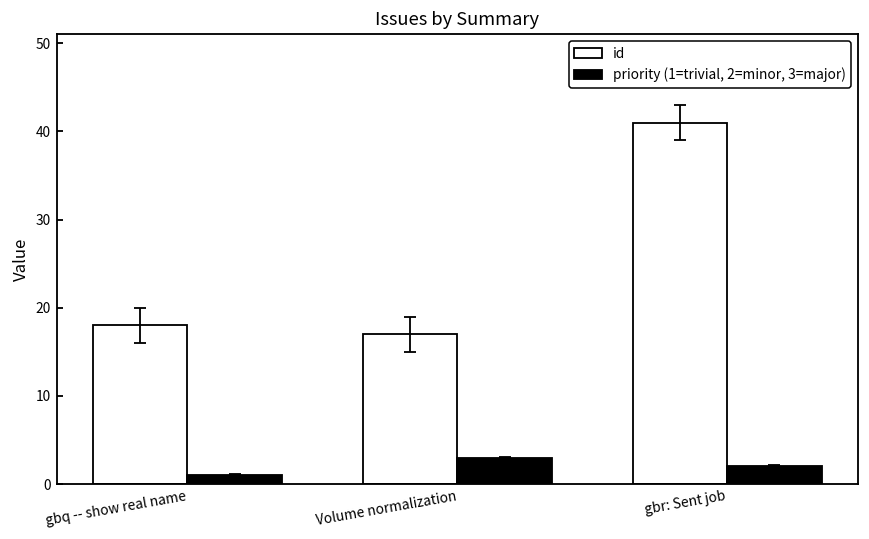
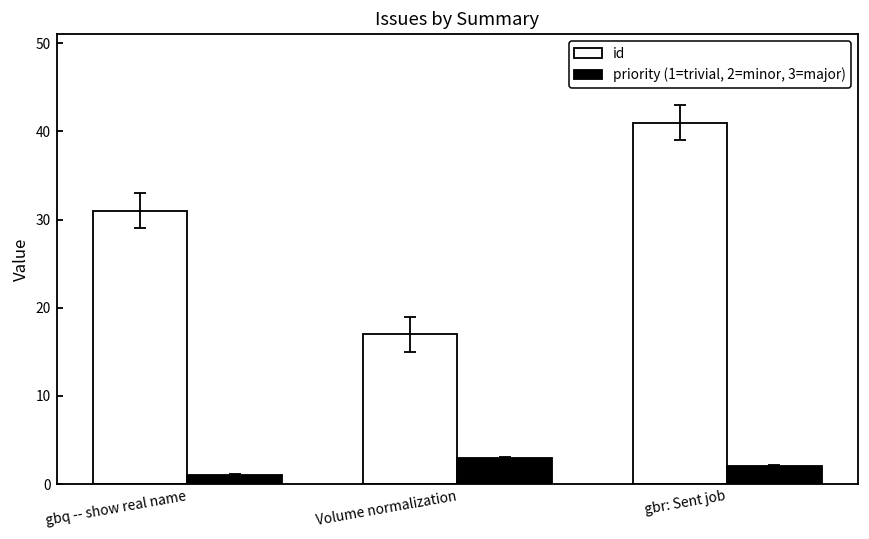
  {
    "id": {
-     "gbq -- show real name": 18,
+     "gbq -- show real name": 31,
      "Volume normalization": 17,
      "gbr: Sent job": 41
    },
    "priority (1=trivial, 2=minor, 3=major)": {
      "gbq -- show real name": 1,
      "Volume normalization": 3,
      "gbr: Sent job": 2
    }
  }
